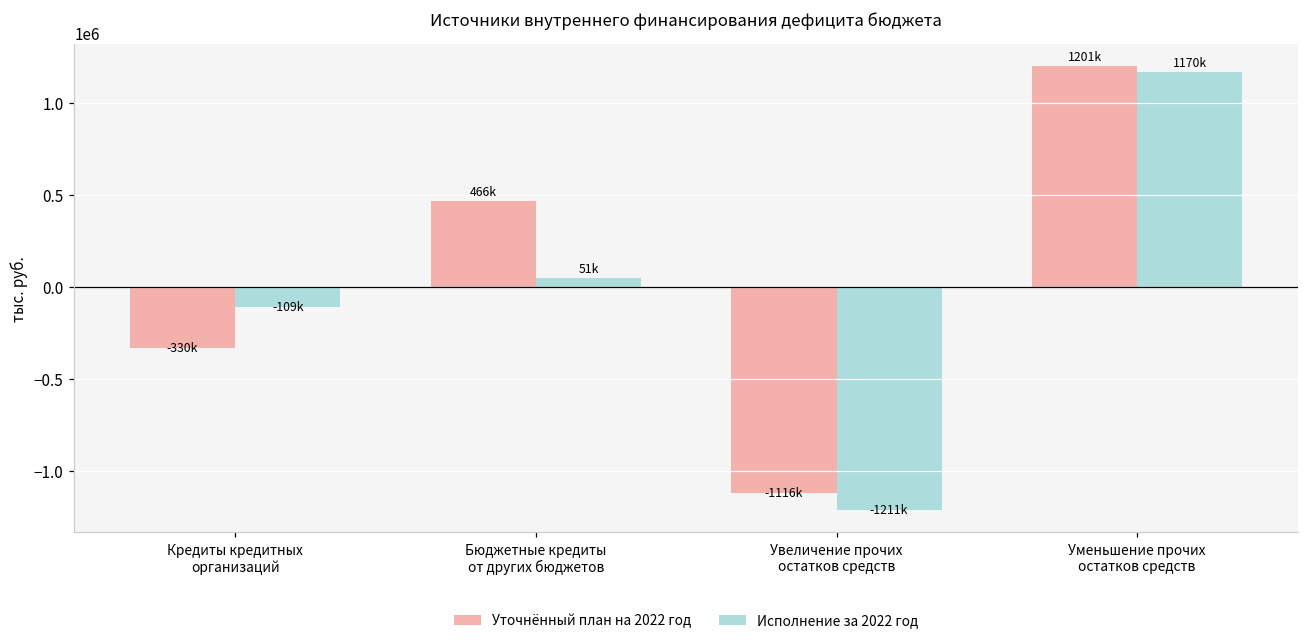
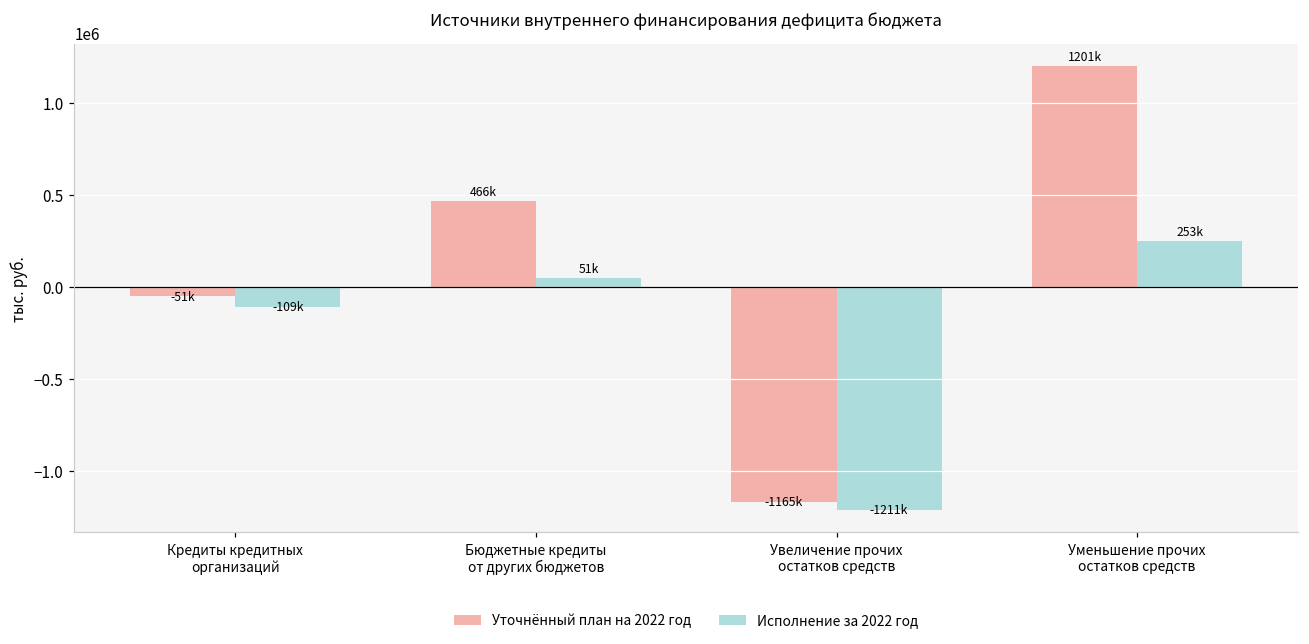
  {
    "Уточнённый план на 2022 год": {
-     "Кредиты кредитных организаций": "-330k",
+     "Кредиты кредитных организаций": "-51k",
      "Бюджетные кредиты от других бюджетов": "466k",
-     "Увеличение прочих остатков средств": "-1116k",
+     "Увеличение прочих остатков средств": "-1165k",
      "Уменьшение прочих остатков средств": "1201k"
    },
    "Исполнение за 2022 год": {
      "Кредиты кредитных организаций": "-109k",
      "Бюджетные кредиты от других бюджетов": "51k",
      "Увеличение прочих остатков средств": "-1211k",
-     "Уменьшение прочих остатков средств": "1170k"
+     "Уменьшение прочих остатков средств": "253k"
    }
  }
